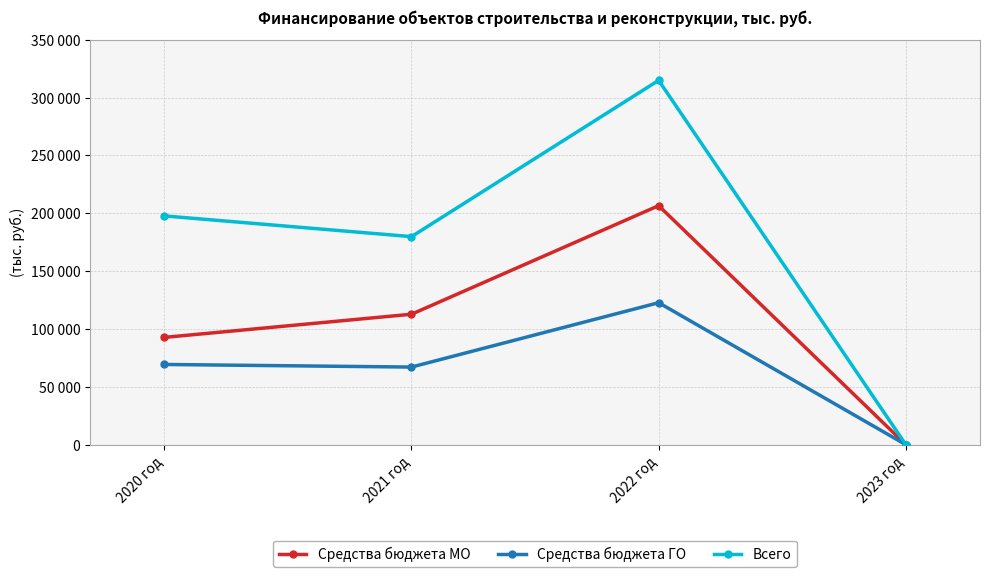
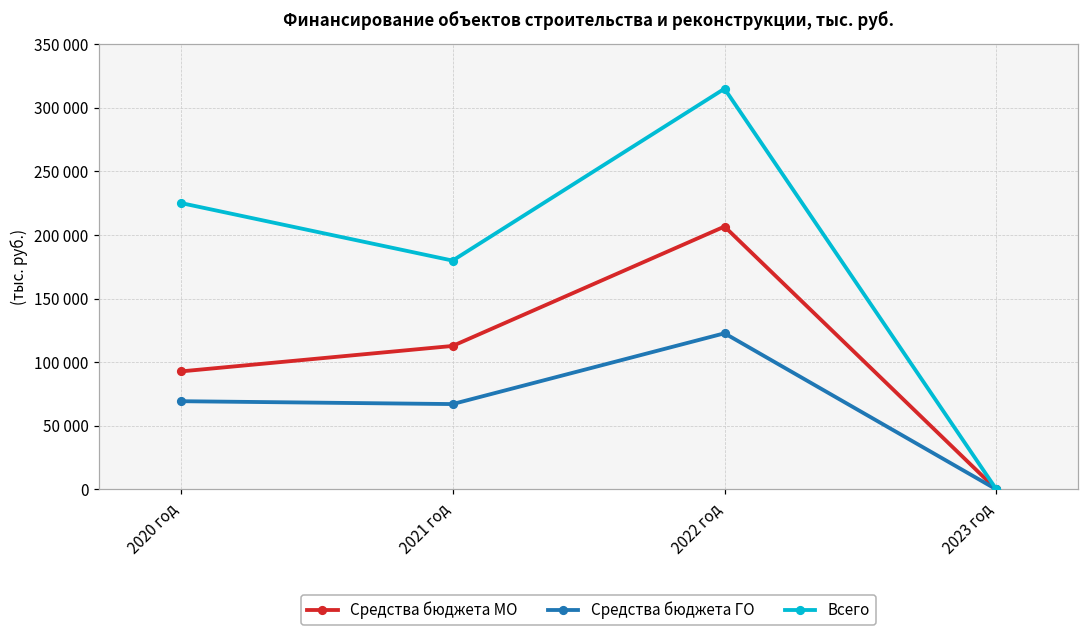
  {
    "Средства бюджета МО": {
      "2020 год": 93000,
      "2021 год": 113000,
      "2022 год": 207000
    },
    "Средства бюджета ГО": {
      "2020 год": 69000,
      "2021 год": 67000,
      "2022 год": 123000
    },
    "Всего": {
-     "2020 год": 198000,
+     "2020 год": 225000,
      "2021 год": 180000,
      "2022 год": 315000
    }
  }
